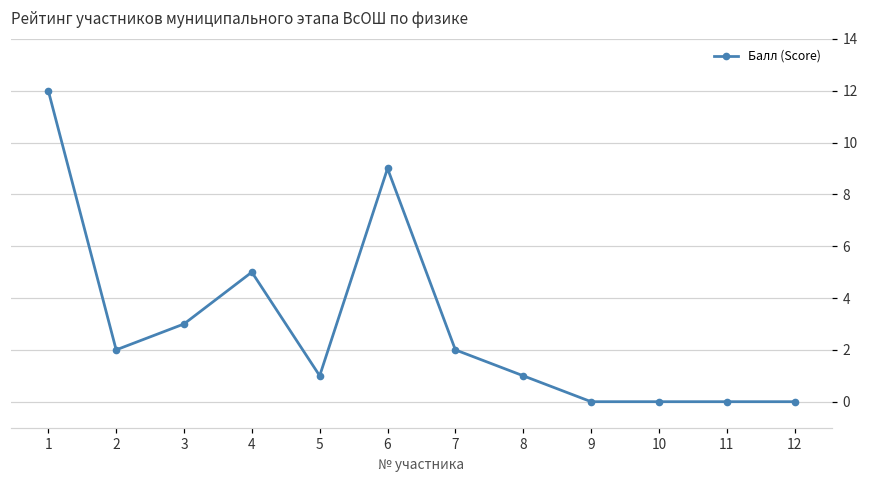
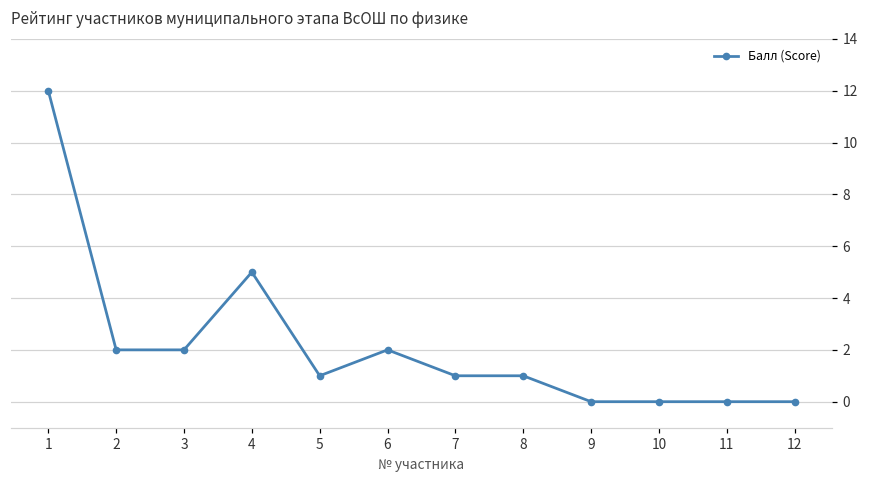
  {
    "1": 12,
    "2": 2,
-   "3": 3,
+   "3": 2,
    "4": 5,
    "5": 1,
-   "6": 9,
-   "7": 2,
+   "6": 2,
+   "7": 1,
    "8": 1,
    "9": 0,
    "10": 0,
    "11": 0,
    "12": 0
  }
